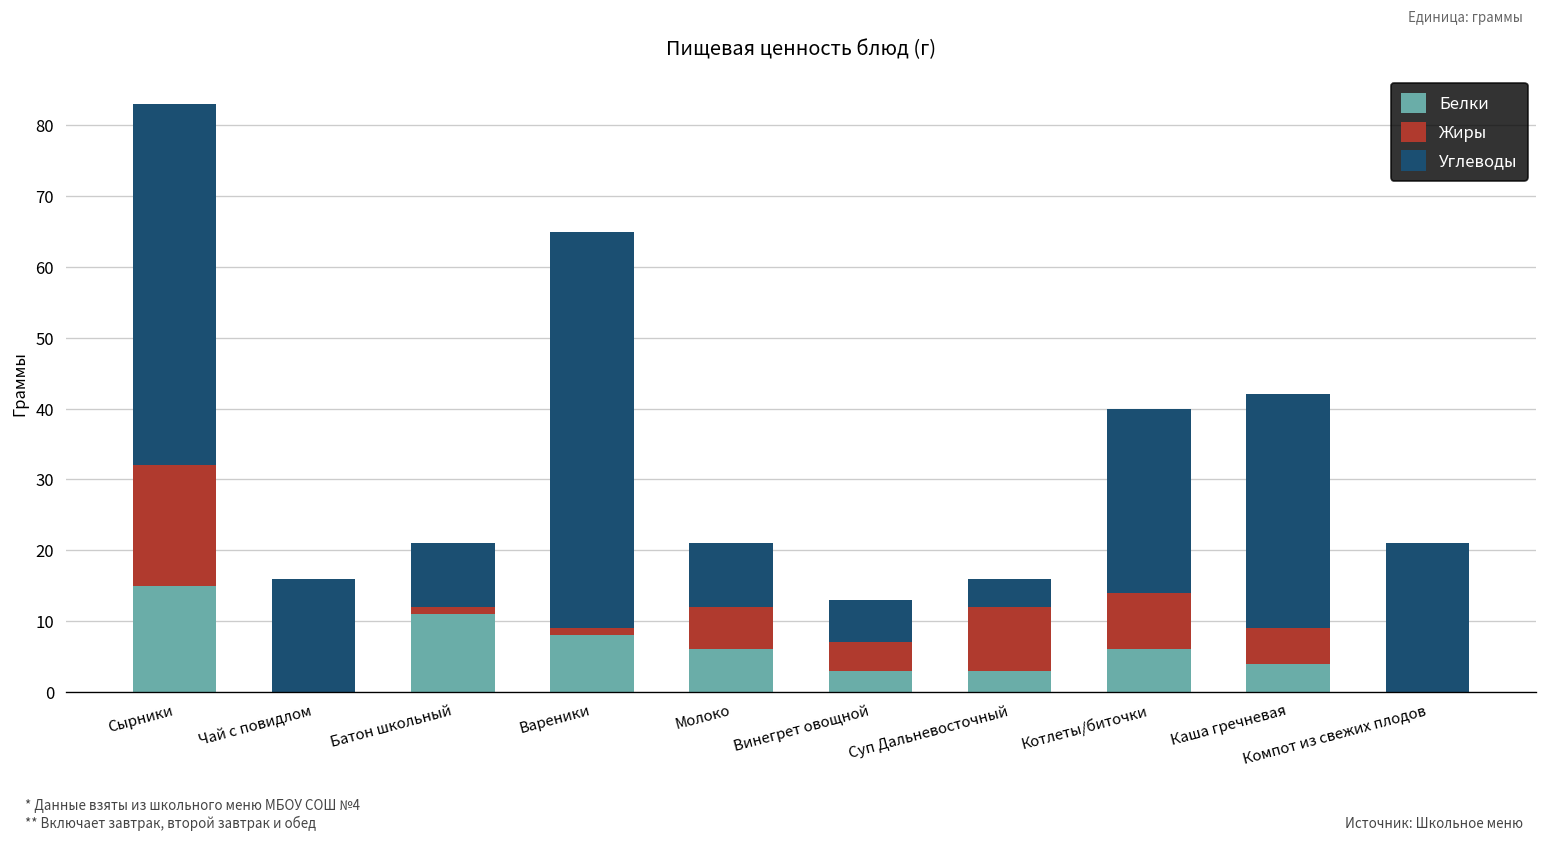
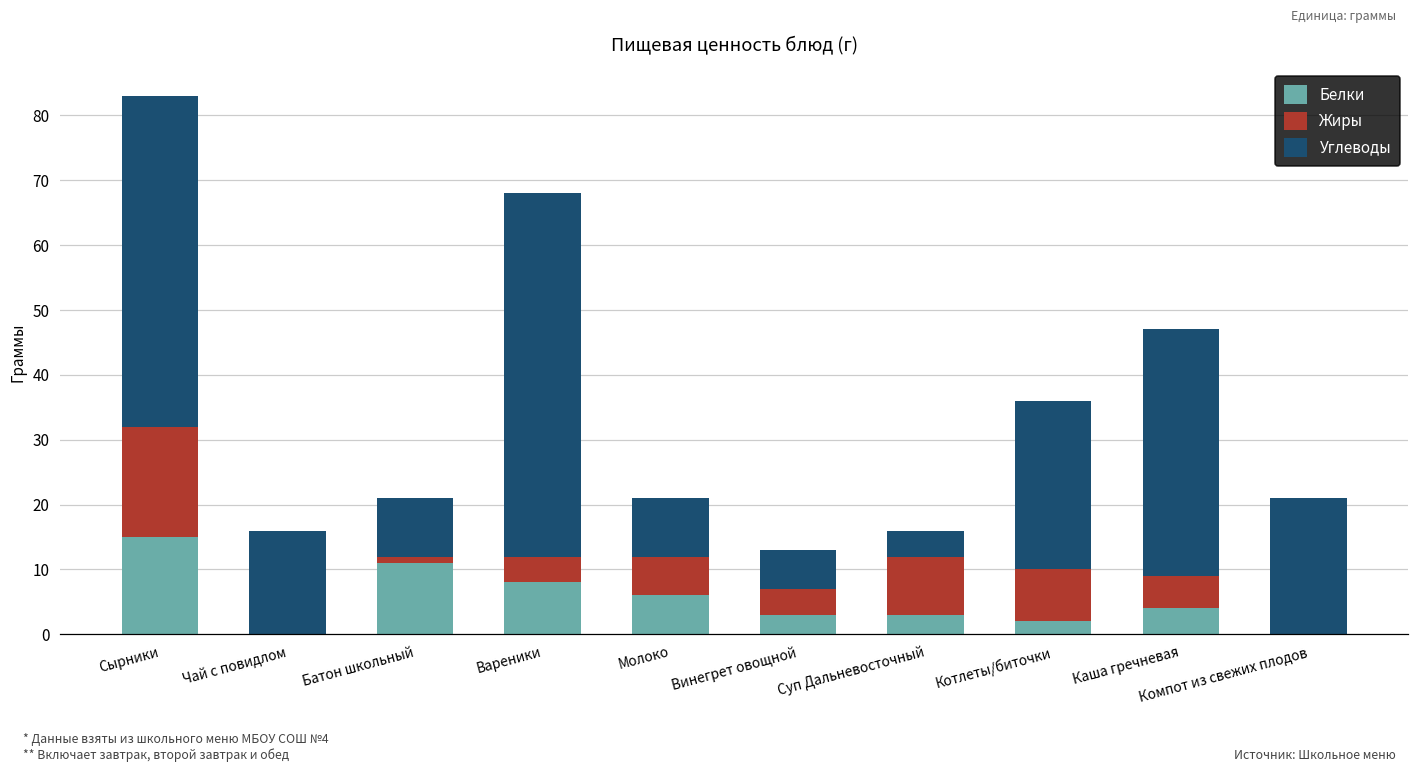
  {
    "Белки": {
      "Сырники": 15,
      "Чай с повидлом": 0,
      "Батон школьный": 11,
      "Вареники": 8,
      "Молоко": 6,
      "Винегрет овощной": 3,
      "Суп Дальневосточный": 3,
-     "Котлеты/биточки": 6,
+     "Котлеты/биточки": 2,
      "Каша гречневая": 4,
      "Компот из свежих плодов": 0
    },
    "Жиры": {
      "Сырники": 17,
      "Чай с повидлом": 0,
      "Батон школьный": 1,
-     "Вареники": 1,
+     "Вареники": 4,
      "Молоко": 6,
      "Винегрет овощной": 4,
      "Суп Дальневосточный": 9,
      "Котлеты/биточки": 8,
      "Каша гречневая": 5,
      "Компот из свежих плодов": 0
    },
    "Углеводы": {
      "Сырники": 51,
      "Чай с повидлом": 16,
      "Батон школьный": 9,
      "Вареники": 56,
      "Молоко": 9,
      "Винегрет овощной": 6,
      "Суп Дальневосточный": 4,
      "Котлеты/биточки": 26,
-     "Каша гречневая": 33,
+     "Каша гречневая": 38,
      "Компот из свежих плодов": 21
    }
  }
